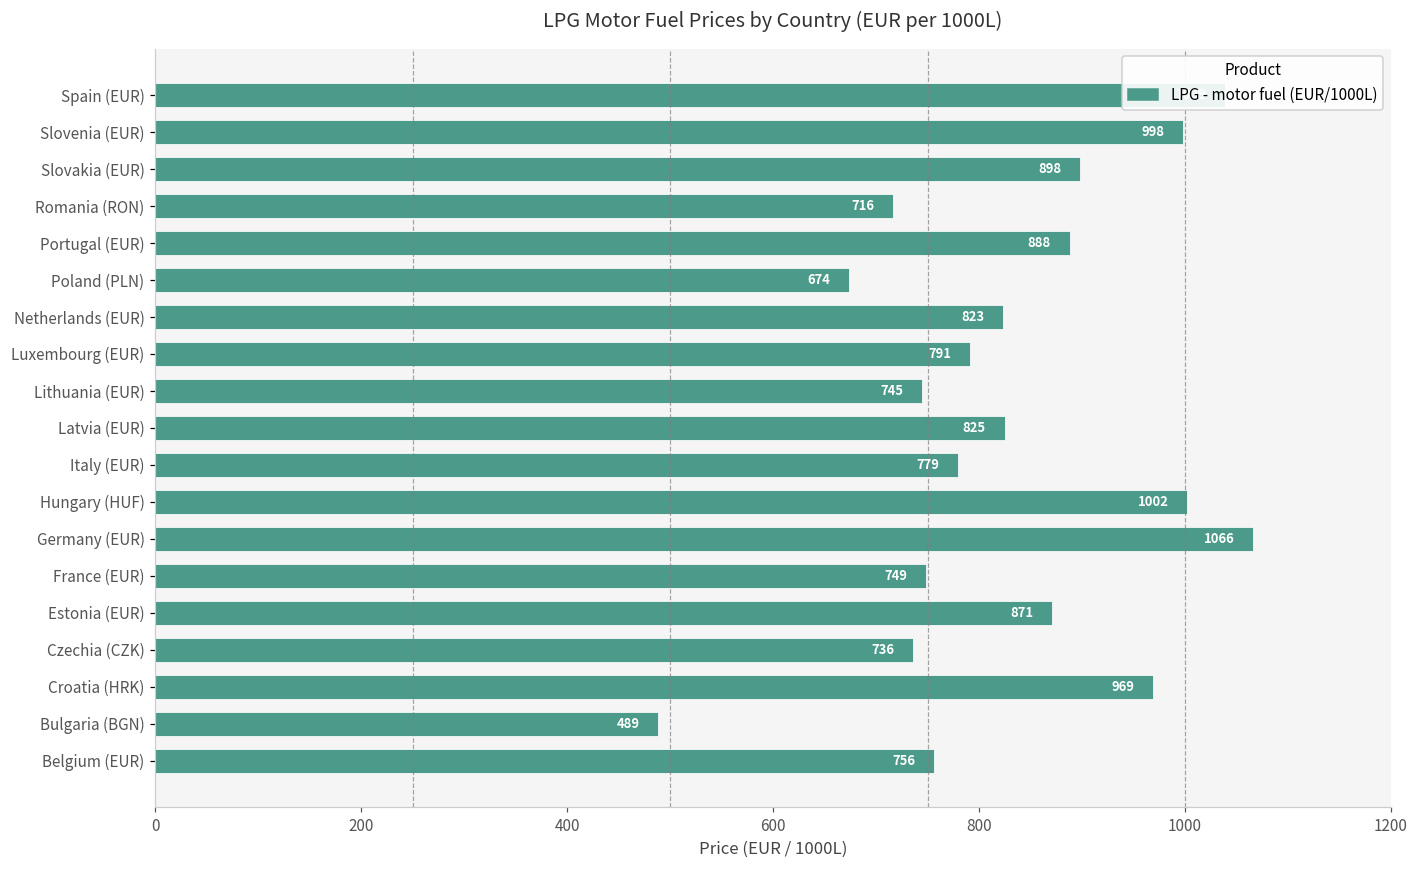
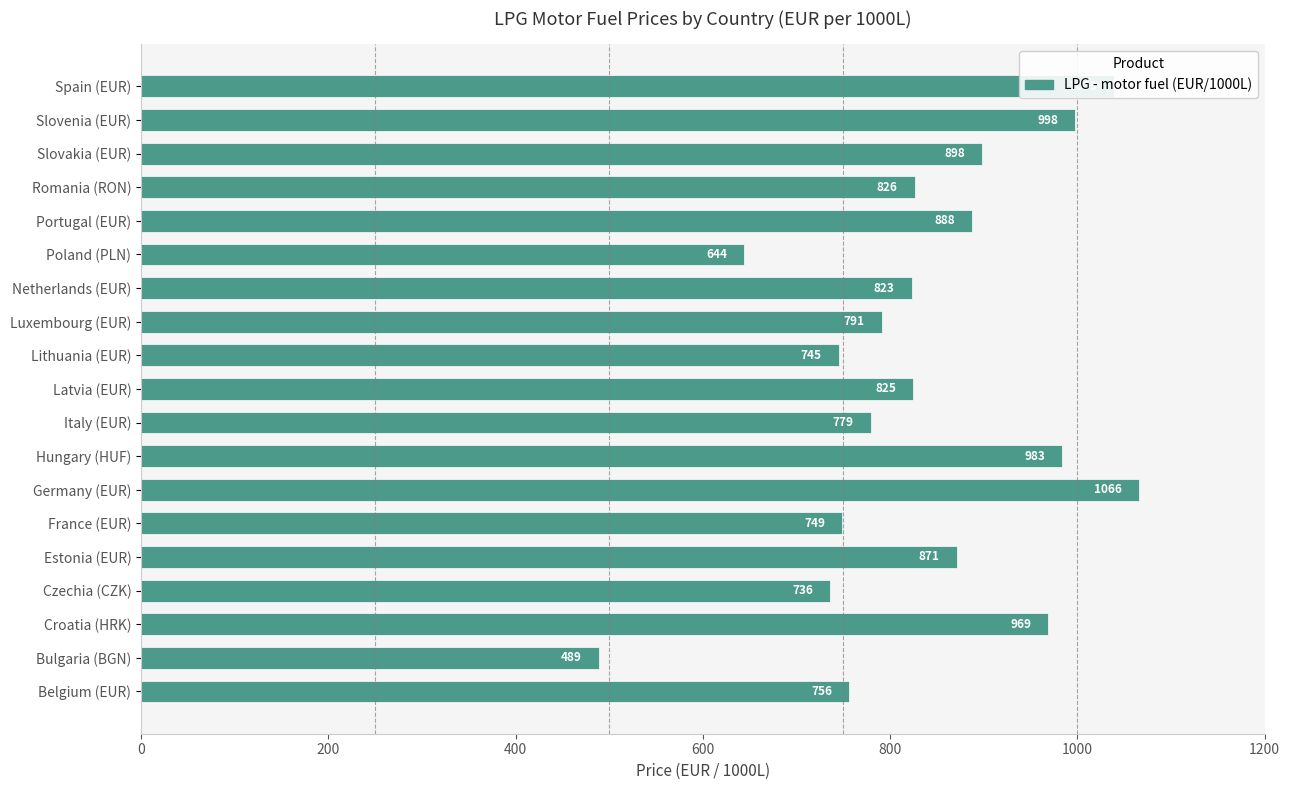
  {
    "Slovenia (EUR)": 998,
    "Slovakia (EUR)": 898,
-   "Romania (RON)": 716,
+   "Romania (RON)": 826,
    "Portugal (EUR)": 888,
-   "Poland (PLN)": 674,
+   "Poland (PLN)": 644,
    "Netherlands (EUR)": 823,
    "Luxembourg (EUR)": 791,
    "Lithuania (EUR)": 745,
    "Latvia (EUR)": 825,
    "Italy (EUR)": 779,
-   "Hungary (HUF)": 1002,
+   "Hungary (HUF)": 983,
    "Germany (EUR)": 1066,
    "France (EUR)": 749,
    "Estonia (EUR)": 871,
    "Czechia (CZK)": 736,
    "Croatia (HRK)": 969,
    "Bulgaria (BGN)": 489,
    "Belgium (EUR)": 756
  }
